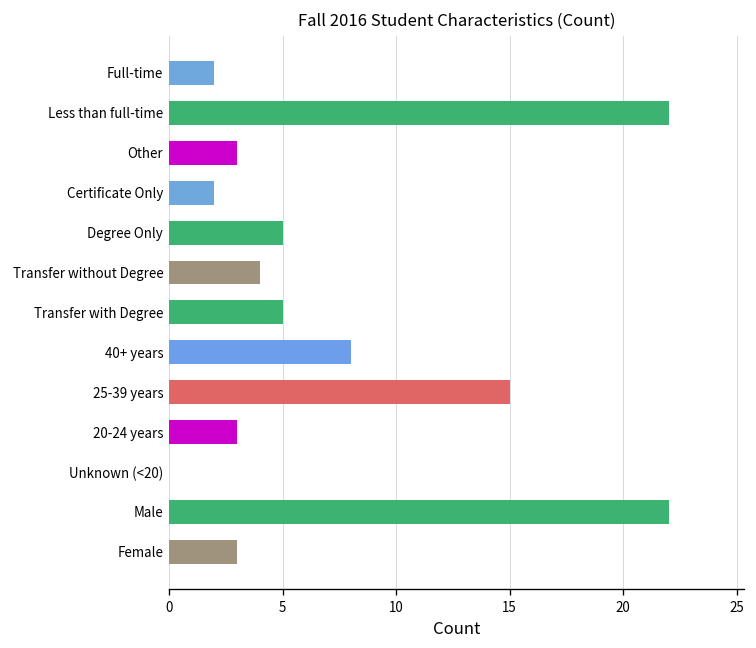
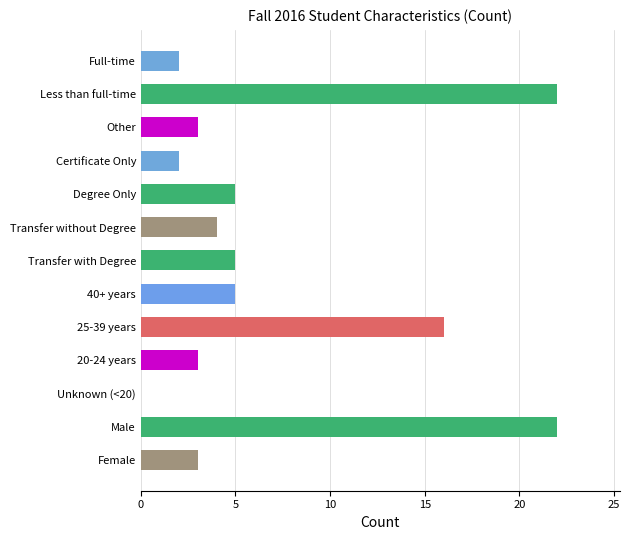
  {
    "Full-time": 2,
    "Less than full-time": 22,
    "Other": 3,
    "Certificate Only": 2,
    "Degree Only": 5,
    "Transfer without Degree": 4,
    "Transfer with Degree": 5,
-   "40+ years": 8,
-   "25-39 years": 15,
+   "40+ years": 5,
+   "25-39 years": 16,
    "20-24 years": 3,
    "Unknown (<20)": 0,
    "Male": 22,
    "Female": 3
  }
